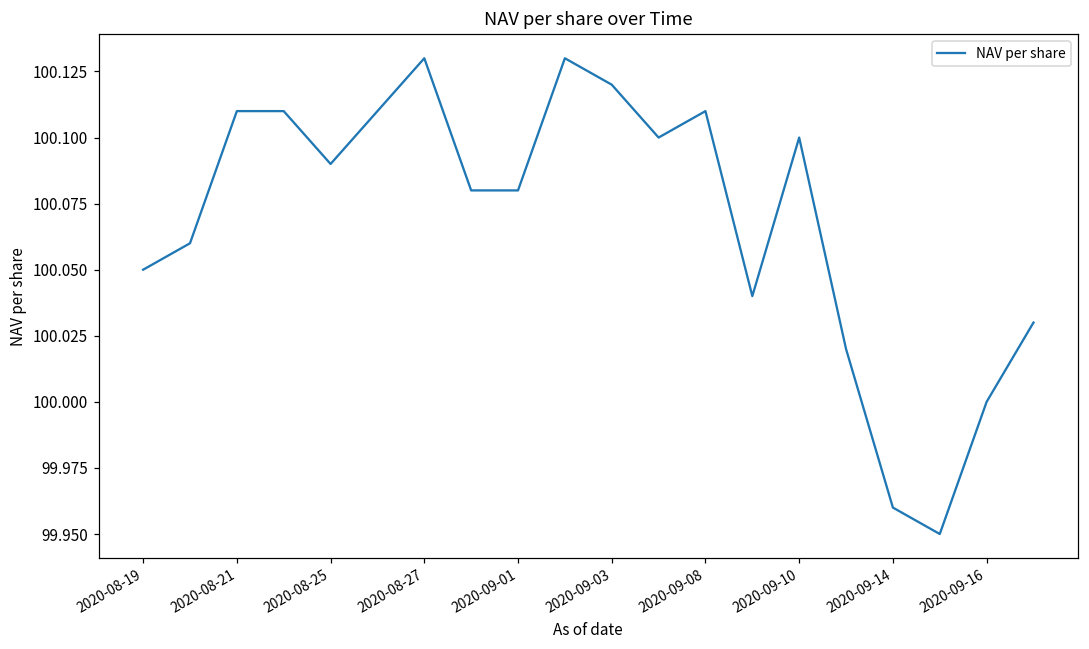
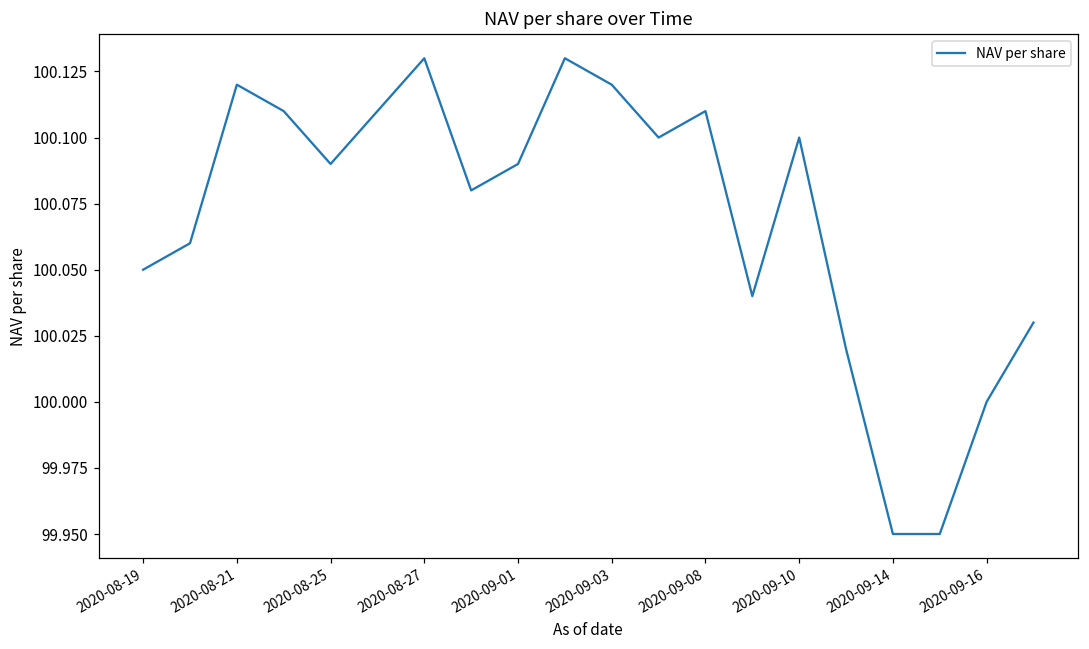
  {
    "2020-08-19": 100.05,
-   "2020-08-21": 100.11,
+   "2020-08-21": 100.12,
    "2020-08-25": 100.09,
    "2020-08-27": 100.13,
-   "2020-09-01": 100.08,
+   "2020-09-01": 100.09,
    "2020-09-03": 100.12,
    "2020-09-08": 100.11,
    "2020-09-10": 100.10,
-   "2020-09-14": 99.96,
+   "2020-09-14": 99.95,
    "2020-09-16": 100.00
  }
